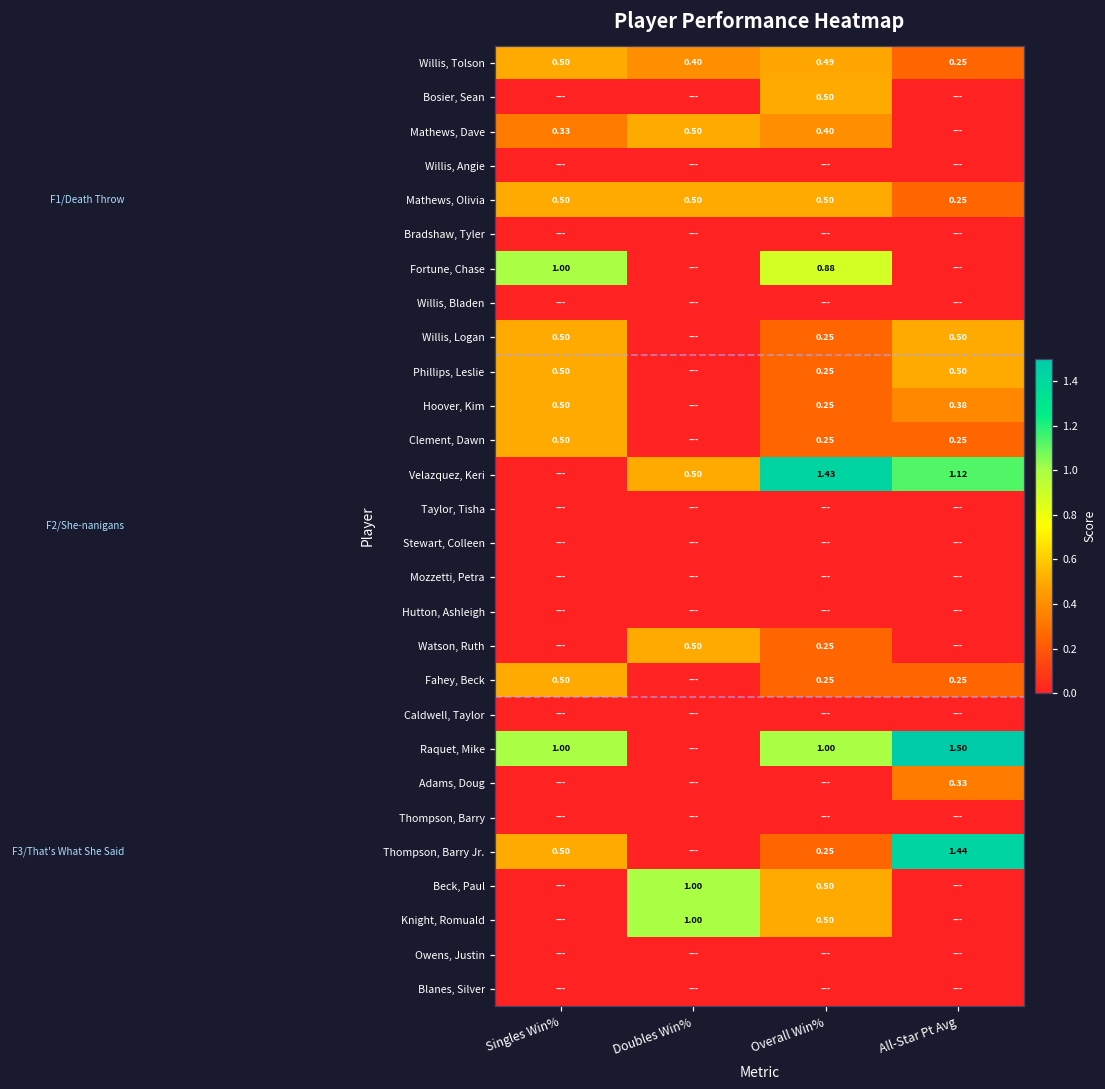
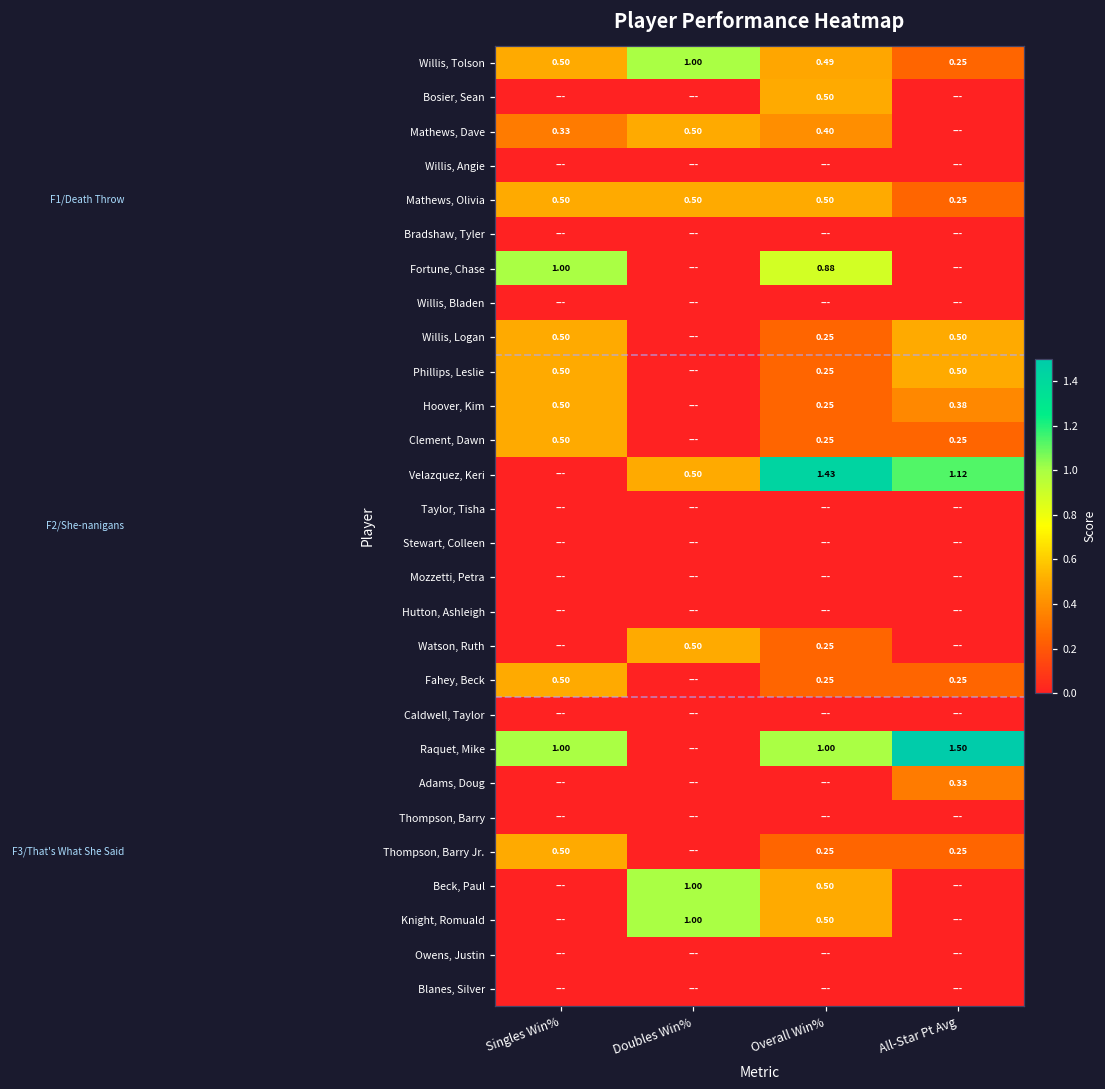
  {
    "Willis, Tolson": {
      "Singles Win%": 0.50,
-     "Doubles Win%": 0.40,
+     "Doubles Win%": 1.00,
      "Overall Win%": 0.49,
      "All-Star Pt Avg": 0.25
    },
    "Bosier, Sean": {
      "Overall Win%": 0.50
    },
    "Mathews, Dave": {
      "Singles Win%": 0.33,
      "Doubles Win%": 0.50,
      "Overall Win%": 0.40
    },
    "Mathews, Olivia": {
      "Singles Win%": 0.50,
      "Doubles Win%": 0.50,
      "Overall Win%": 0.50,
      "All-Star Pt Avg": 0.25
    },
    "Fortune, Chase": {
      "Singles Win%": 1.00,
      "Overall Win%": 0.88
    },
    "Willis, Logan": {
      "Singles Win%": 0.50,
      "Overall Win%": 0.25,
      "All-Star Pt Avg": 0.50
    },
    "Phillips, Leslie": {
      "Singles Win%": 0.50,
      "Overall Win%": 0.25,
      "All-Star Pt Avg": 0.50
    },
    "Hoover, Kim": {
      "Singles Win%": 0.50,
      "Overall Win%": 0.25,
      "All-Star Pt Avg": 0.38
    },
    "Clement, Dawn": {
      "Singles Win%": 0.50,
      "Overall Win%": 0.25,
      "All-Star Pt Avg": 0.25
    },
    "Velazquez, Keri": {
      "Doubles Win%": 0.50,
      "Overall Win%": 1.43,
      "All-Star Pt Avg": 1.12
    },
    "Watson, Ruth": {
      "Doubles Win%": 0.50,
      "Overall Win%": 0.25
    },
    "Fahey, Beck": {
      "Singles Win%": 0.50,
      "Overall Win%": 0.25,
      "All-Star Pt Avg": 0.25
    },
    "Raquet, Mike": {
      "Singles Win%": 1.00,
      "Overall Win%": 1.00,
      "All-Star Pt Avg": 1.50
    },
    "Adams, Doug": {
      "All-Star Pt Avg": 0.33
    },
    "Thompson, Barry Jr.": {
      "Singles Win%": 0.50,
      "Overall Win%": 0.25,
-     "All-Star Pt Avg": 1.44
+     "All-Star Pt Avg": 0.25
    },
    "Beck, Paul": {
      "Doubles Win%": 1.00,
      "Overall Win%": 0.50
    },
    "Knight, Romuald": {
      "Doubles Win%": 1.00,
      "Overall Win%": 0.50
    }
  }
